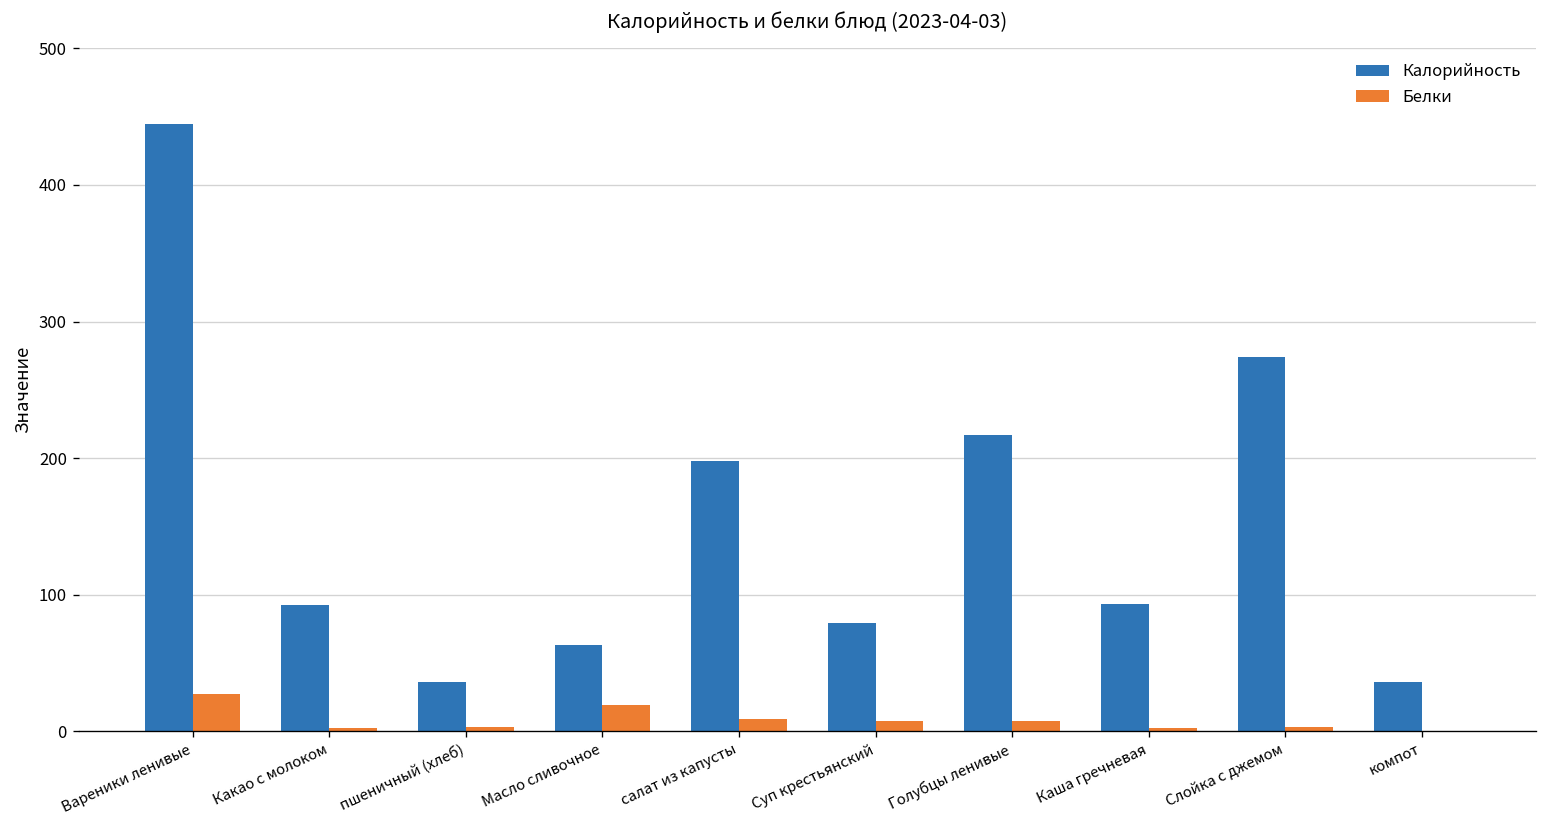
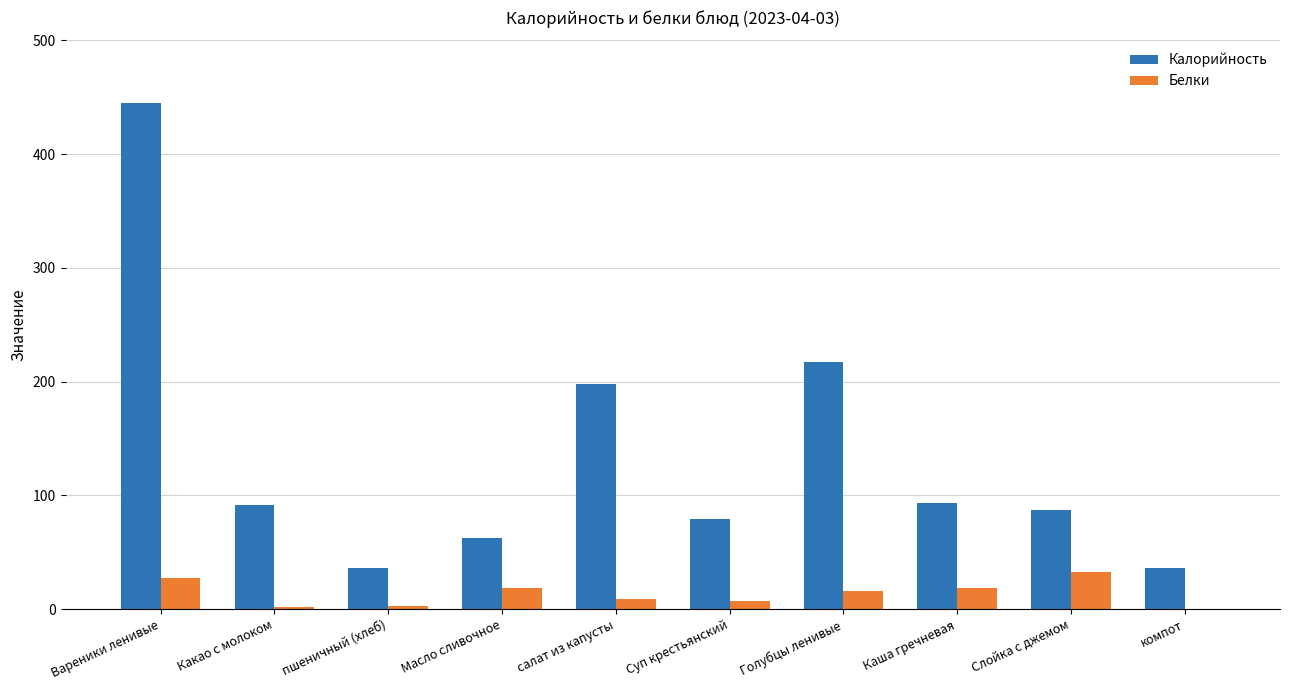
  {
    "Калорийность": {
      "Вареники ленивые": 445,
      "Какао с молоком": 92,
      "пшеничный (хлеб)": 36,
      "Масло сливочное": 63,
      "салат из капусты": 198,
      "Суп крестьянский": 79,
      "Голубцы ленивые": 217,
      "Каша гречневая": 93,
-     "Слойка с джемом": 274,
+     "Слойка с джемом": 87,
      "компот": 36
    },
    "Белки": {
      "Вареники ленивые": 27,
      "пшеничный (хлеб)": 3,
      "Масло сливочное": 19,
      "салат из капусты": 9,
      "Суп крестьянский": 7,
-     "Голубцы ленивые": 7,
-     "Каша гречневая": 2,
-     "Слойка с джемом": 3,
+     "Голубцы ленивые": 16,
+     "Каша гречневая": 19,
+     "Слойка с джемом": 33,
      "компот": 0
    }
  }
